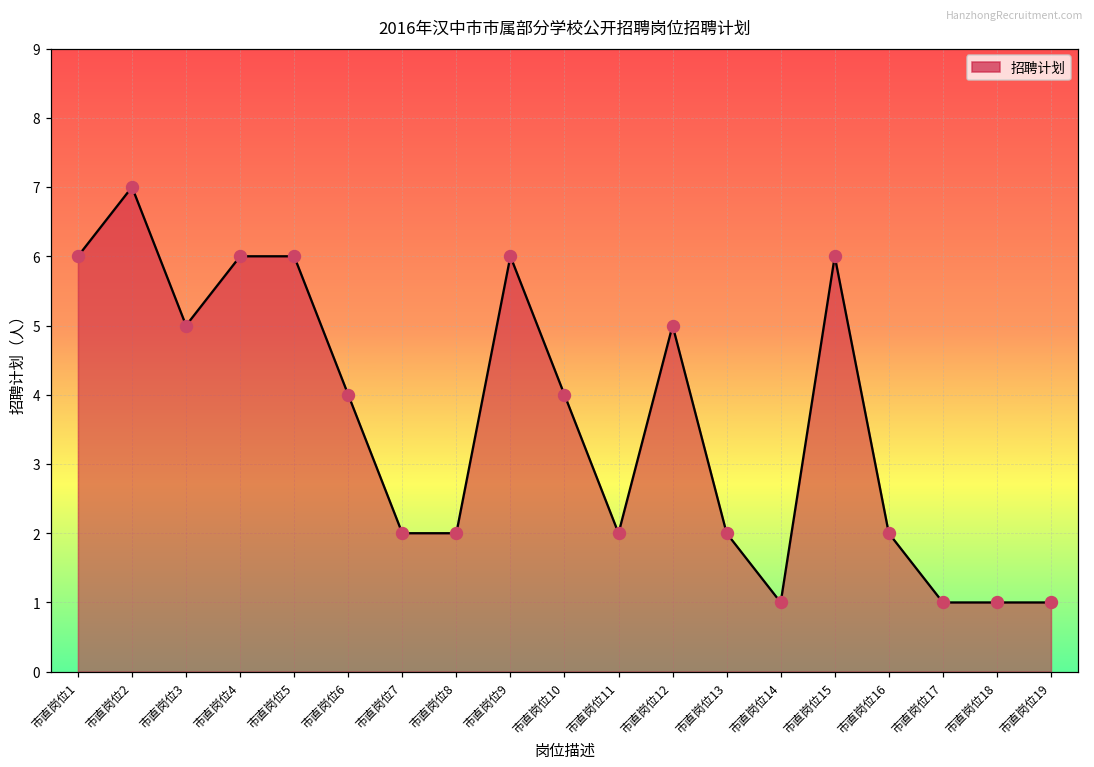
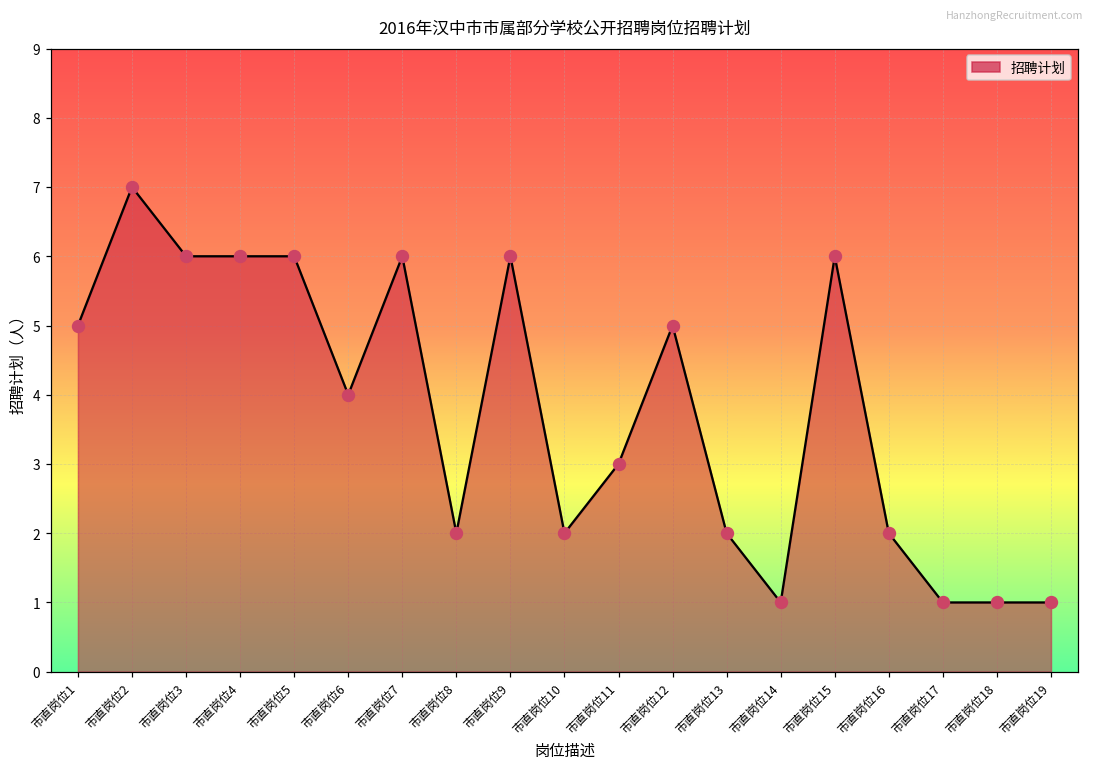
  {
-   "市直岗位1": 6,
+   "市直岗位1": 5,
    "市直岗位2": 7,
-   "市直岗位3": 5,
+   "市直岗位3": 6,
    "市直岗位4": 6,
    "市直岗位5": 6,
    "市直岗位6": 4,
-   "市直岗位7": 2,
+   "市直岗位7": 6,
    "市直岗位8": 2,
    "市直岗位9": 6,
-   "市直岗位10": 4,
-   "市直岗位11": 2,
+   "市直岗位10": 2,
+   "市直岗位11": 3,
    "市直岗位12": 5,
    "市直岗位13": 2,
    "市直岗位14": 1,
    "市直岗位15": 6,
    "市直岗位16": 2,
    "市直岗位17": 1,
    "市直岗位18": 1,
    "市直岗位19": 1
  }
